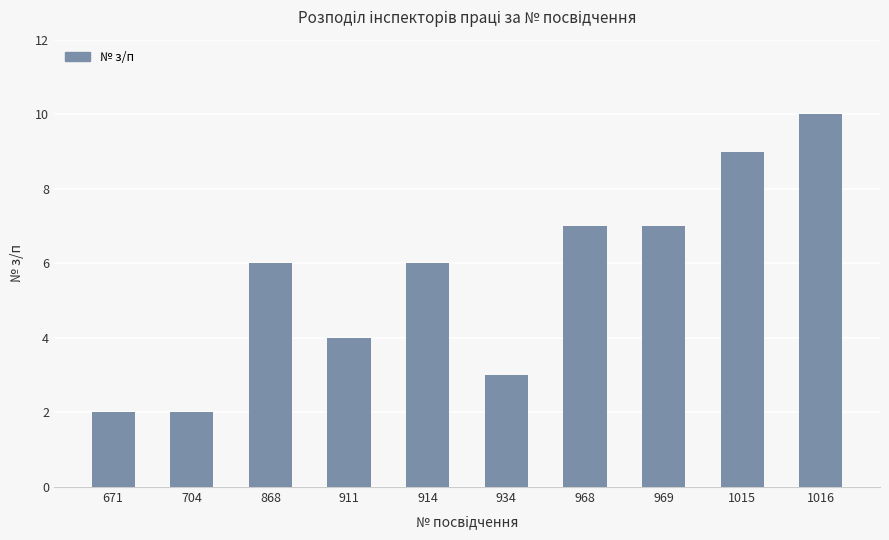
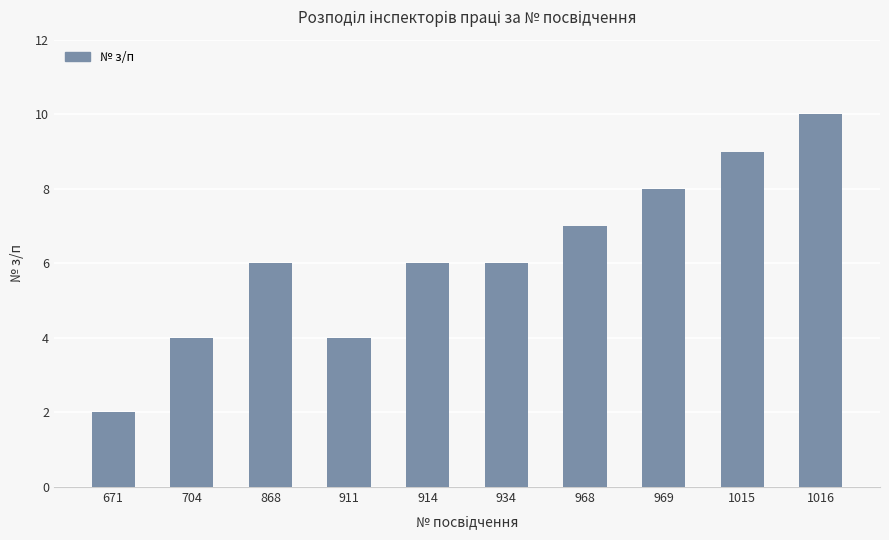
  {
    "671": 2,
-   "704": 2,
+   "704": 4,
    "868": 6,
    "911": 4,
    "914": 6,
-   "934": 3,
+   "934": 6,
    "968": 7,
-   "969": 7,
+   "969": 8,
    "1015": 9,
    "1016": 10
  }
